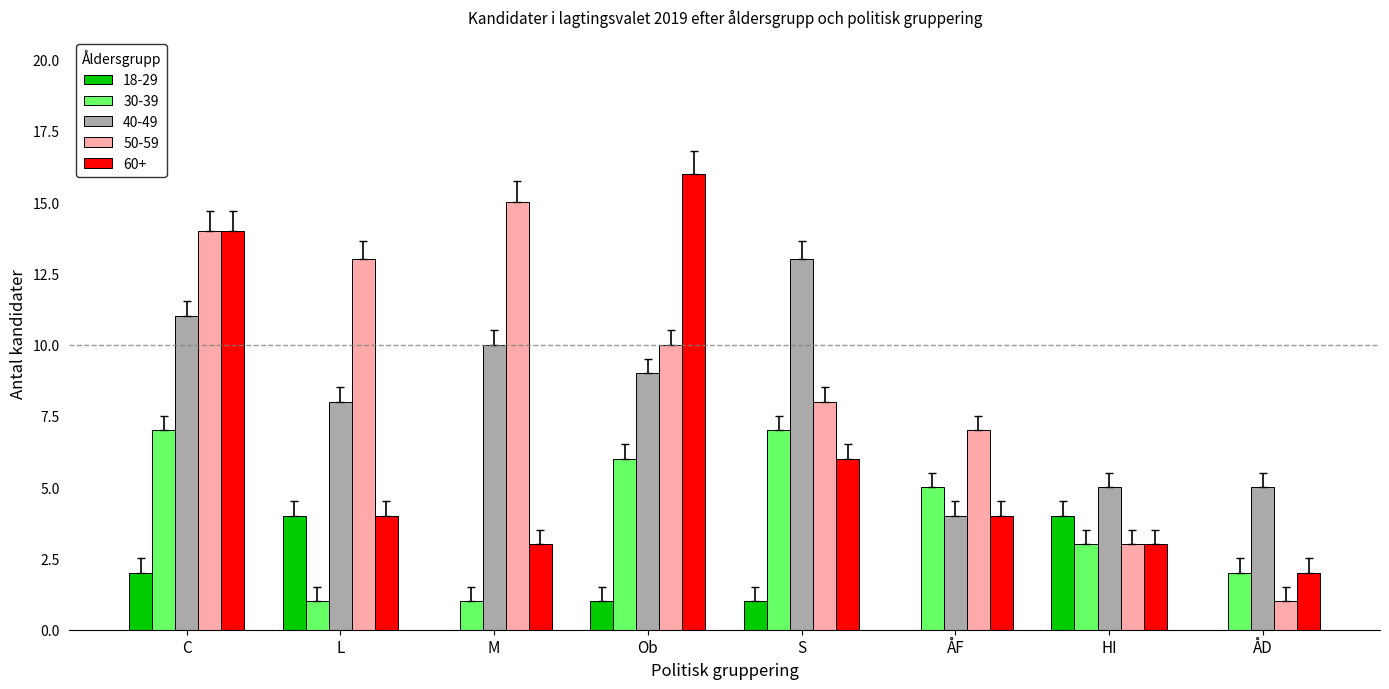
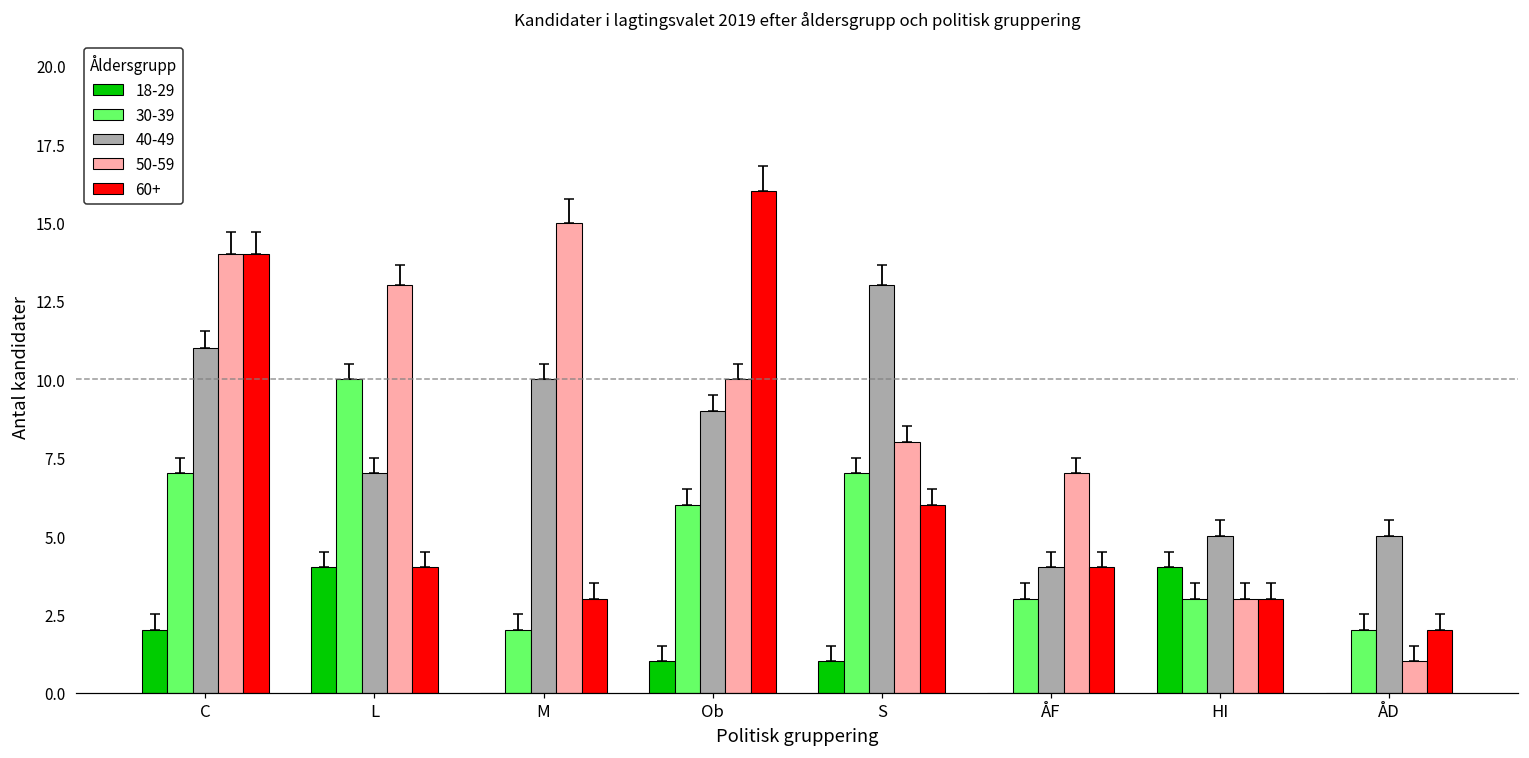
  {
    "18-29": {
      "C": 2,
      "L": 4,
      "M": 0,
      "Ob": 1,
      "S": 1,
      "ÅF": 0,
      "HI": 4,
      "ÅD": 0
    },
    "30-39": {
      "C": 7,
-     "L": 1,
-     "M": 1,
+     "L": 10,
+     "M": 2,
      "Ob": 6,
      "S": 7,
-     "ÅF": 5,
+     "ÅF": 3,
      "HI": 3,
      "ÅD": 2
    },
    "40-49": {
      "C": 11,
-     "L": 8,
+     "L": 7,
      "M": 10,
      "Ob": 9,
      "S": 13,
      "ÅF": 4,
      "HI": 5,
      "ÅD": 5
    },
    "50-59": {
      "C": 14,
      "L": 13,
      "M": 15,
      "Ob": 10,
      "S": 8,
      "ÅF": 7,
      "HI": 3,
      "ÅD": 1
    },
    "60+": {
      "C": 14,
      "L": 4,
      "M": 3,
      "Ob": 16,
      "S": 6,
      "ÅF": 4,
      "HI": 3,
      "ÅD": 2
    }
  }
